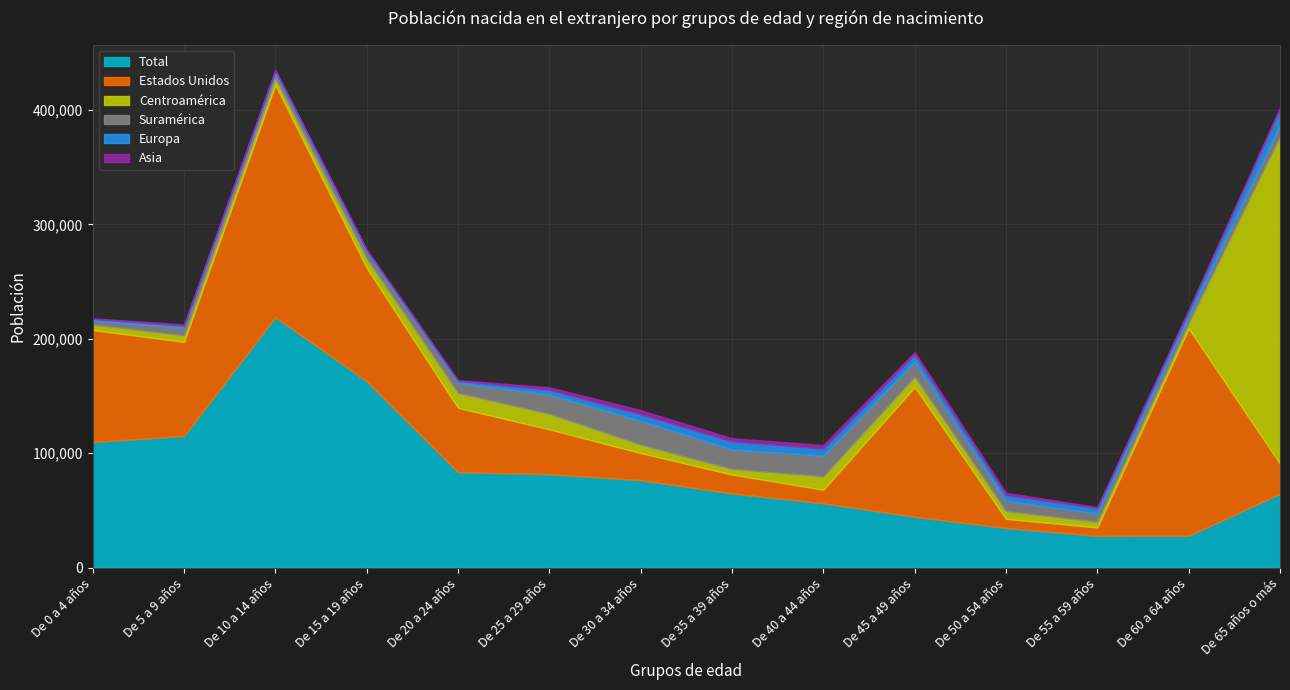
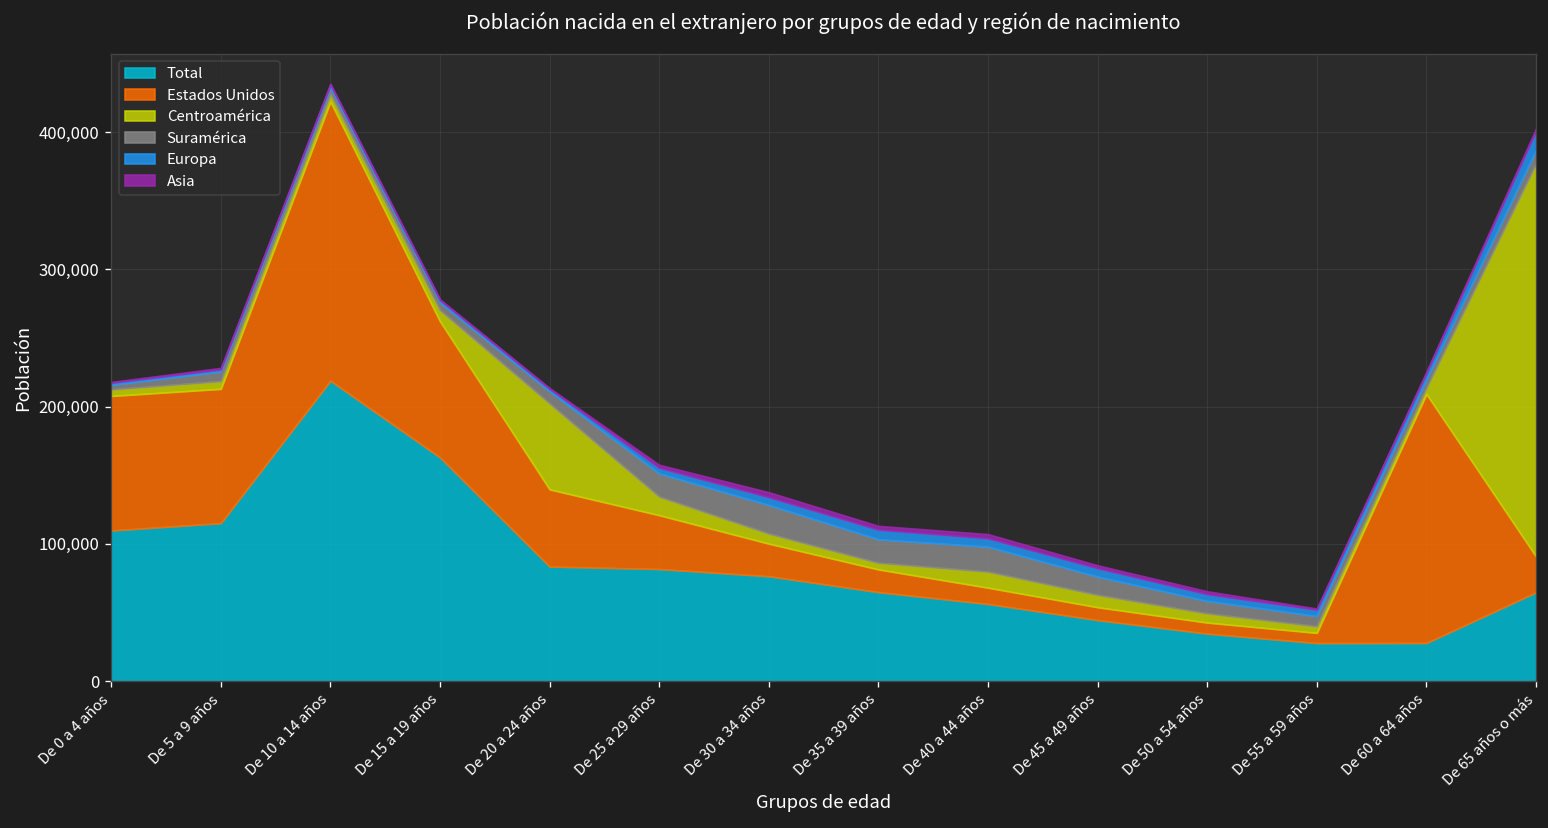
  {
    "Estados Unidos": {
      "De 0 a 4 años": "98,000",
-     "De 5 a 9 años": "82,000",
+     "De 5 a 9 años": "98,000",
      "De 10 a 14 años": "203,000",
      "De 15 a 19 años": "99,000",
      "De 20 a 24 años": "56,000",
      "De 25 a 29 años": "39,000",
      "De 30 a 34 años": "24,000",
      "De 35 a 39 años": "17,000",
      "De 40 a 44 años": "12,000",
-     "De 45 a 49 años": "113,000",
+     "De 45 a 49 años": "9,000",
      "De 50 a 54 años": "8,000",
      "De 55 a 59 años": "7,000",
      "De 60 a 64 años": "181,000",
      "De 65 años o más": "26,000"
    },
    "Centroamérica": {
      "De 0 a 4 años": "5,000",
      "De 5 a 9 años": "6,000",
      "De 10 a 14 años": "6,000",
      "De 15 a 19 años": "8,000",
-     "De 20 a 24 años": "13,000",
+     "De 20 a 24 años": "63,000",
      "De 25 a 29 años": "14,000",
      "De 30 a 34 años": "7,000",
      "De 35 a 39 años": "5,000",
      "De 40 a 44 años": "12,000",
      "De 45 a 49 años": "9,000",
      "De 50 a 54 años": "7,000",
      "De 55 a 59 años": "5,000",
      "De 60 a 64 años": "5,000",
      "De 65 años o más": "286,000"
    },
    "Suramérica": {
      "De 25 a 29 años": "17,000",
      "De 30 a 34 años": "21,000",
      "De 35 a 39 años": "17,000",
      "De 40 a 44 años": "18,000",
      "De 45 a 49 años": "13,000",
      "De 50 a 54 años": "9,000",
      "De 55 a 59 años": "7,000",
      "De 60 a 64 años": "6,000",
      "De 65 años o más": "10,000"
    },
    "Asia": {
      "De 30 a 34 años": "4,000",
      "De 35 a 39 años": "3,000",
      "De 40 a 44 años": "3,000"
    }
  }
